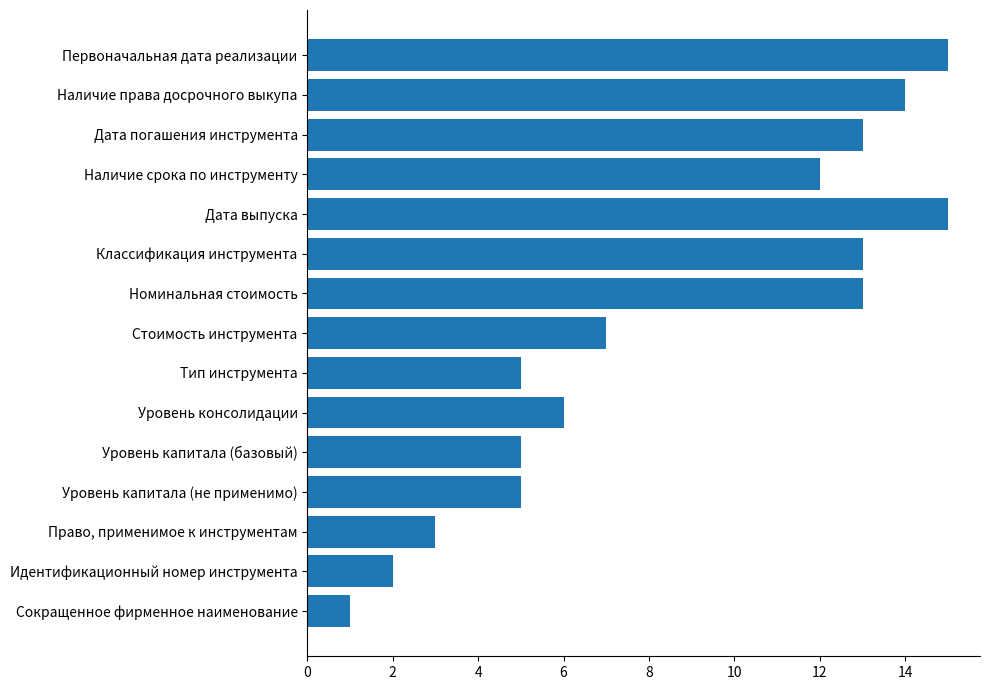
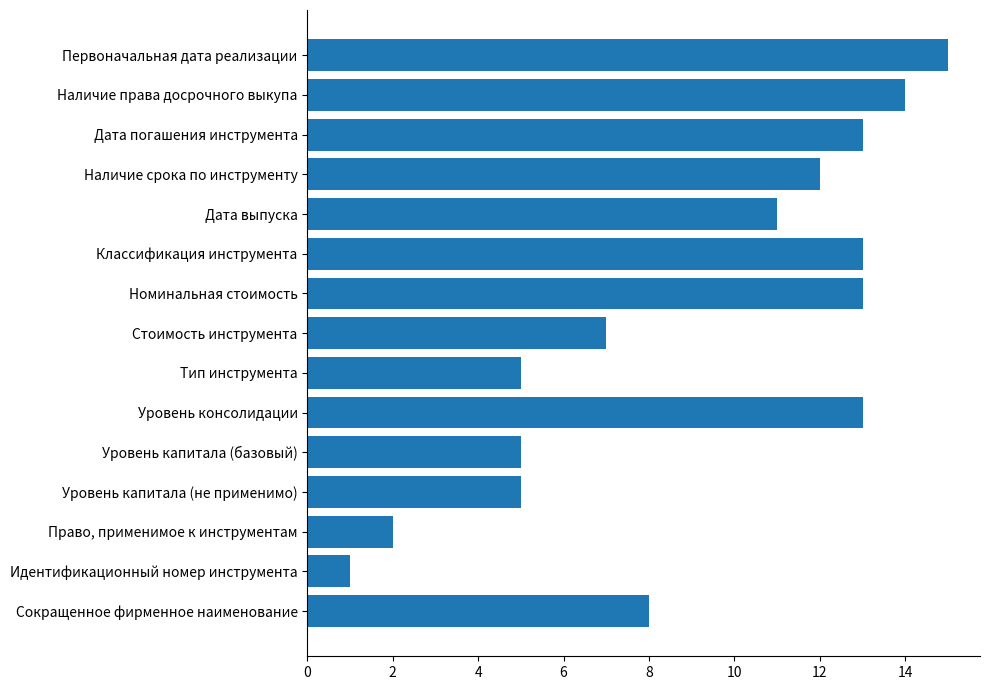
  {
    "Первоначальная дата реализации": 15,
    "Наличие права досрочного выкупа": 14,
    "Дата погашения инструмента": 13,
    "Наличие срока по инструменту": 12,
-   "Дата выпуска": 15,
+   "Дата выпуска": 11,
    "Классификация инструмента": 13,
    "Номинальная стоимость": 13,
    "Стоимость инструмента": 7,
    "Тип инструмента": 5,
-   "Уровень консолидации": 6,
+   "Уровень консолидации": 13,
    "Уровень капитала (базовый)": 5,
    "Уровень капитала (не применимо)": 5,
-   "Право, применимое к инструментам": 3,
-   "Идентификационный номер инструмента": 2,
-   "Сокращенное фирменное наименование": 1
+   "Право, применимое к инструментам": 2,
+   "Идентификационный номер инструмента": 1,
+   "Сокращенное фирменное наименование": 8
  }
